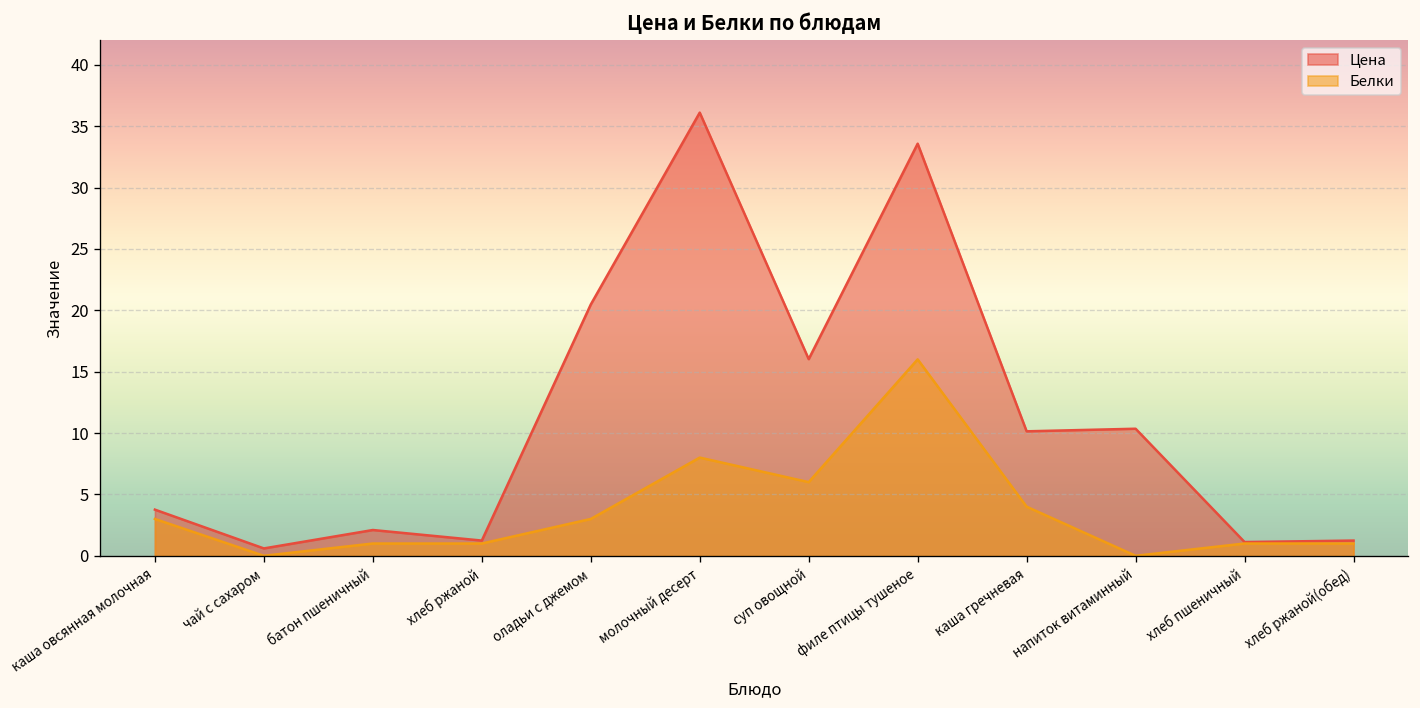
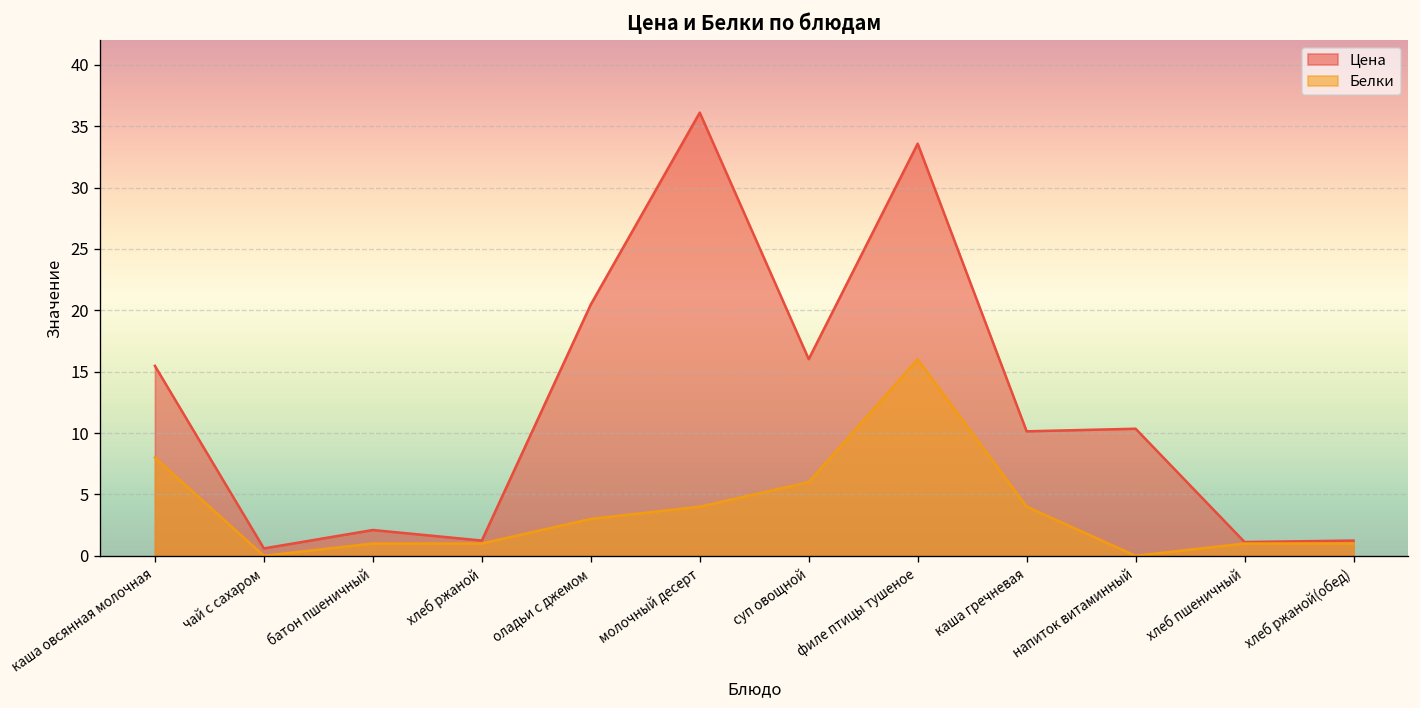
  {
    "Цена": {
-     "каша овсянная молочная": 3.8,
+     "каша овсянная молочная": 15.5,
      "чай с сахаром": 0.6,
      "батон пшеничный": 2.1,
      "оладьи с джемом": 20.5,
      "молочный десерт": 36.1,
      "суп овощной": 16.0,
      "филе птицы тушеное": 33.6,
      "каша гречневая": 10.1,
      "напиток витаминный": 10.4
    },
    "Белки": {
-     "каша овсянная молочная": 3,
+     "каша овсянная молочная": 8,
      "чай с сахаром": 0,
      "батон пшеничный": 1,
      "оладьи с джемом": 3,
-     "молочный десерт": 8,
+     "молочный десерт": 4,
      "суп овощной": 6,
      "филе птицы тушеное": 16,
      "каша гречневая": 4,
      "напиток витаминный": 0
    }
  }
